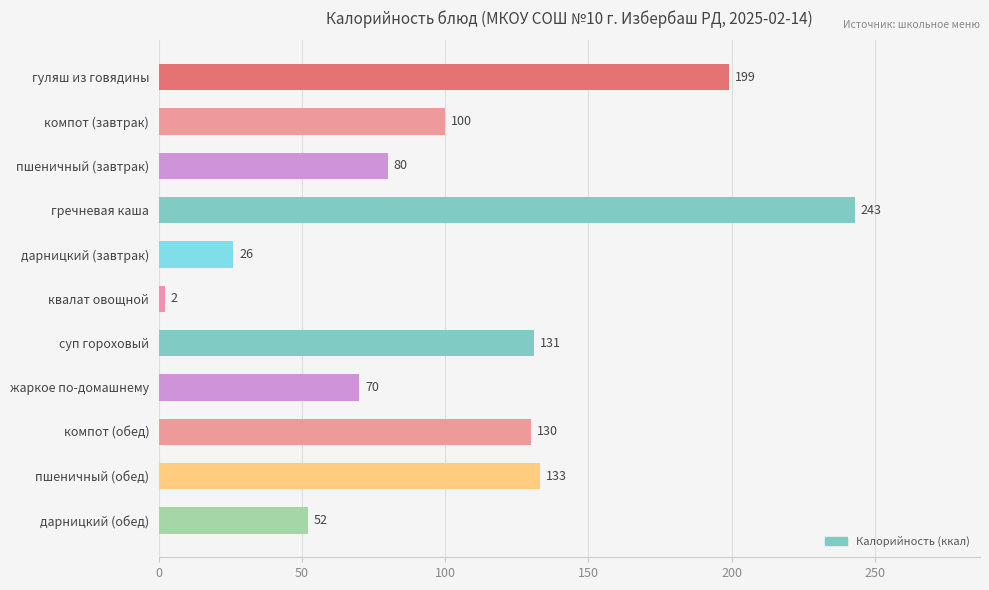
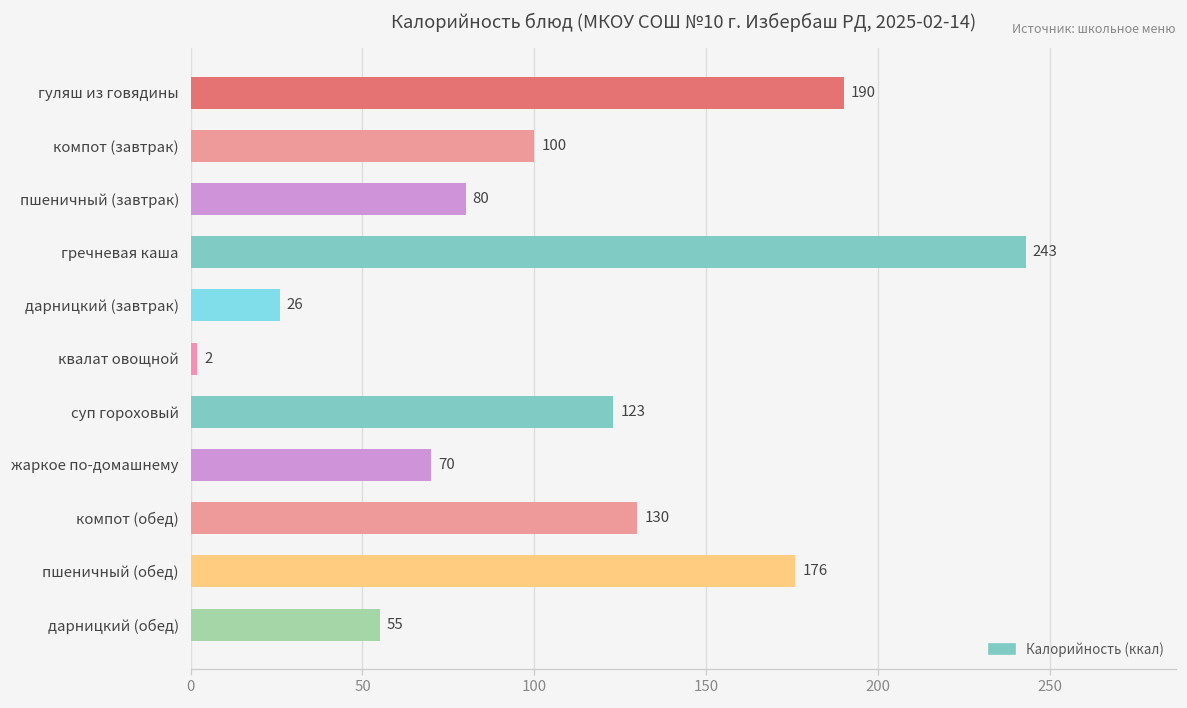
  {
-   "гуляш из говядины": 199,
+   "гуляш из говядины": 190,
    "компот (завтрак)": 100,
    "пшеничный (завтрак)": 80,
    "гречневая каша": 243,
    "дарницкий (завтрак)": 26,
    "квалат овощной": 2,
-   "суп гороховый": 131,
+   "суп гороховый": 123,
    "жаркое по-домашнему": 70,
    "компот (обед)": 130,
-   "пшеничный (обед)": 133,
-   "дарницкий (обед)": 52
+   "пшеничный (обед)": 176,
+   "дарницкий (обед)": 55
  }
